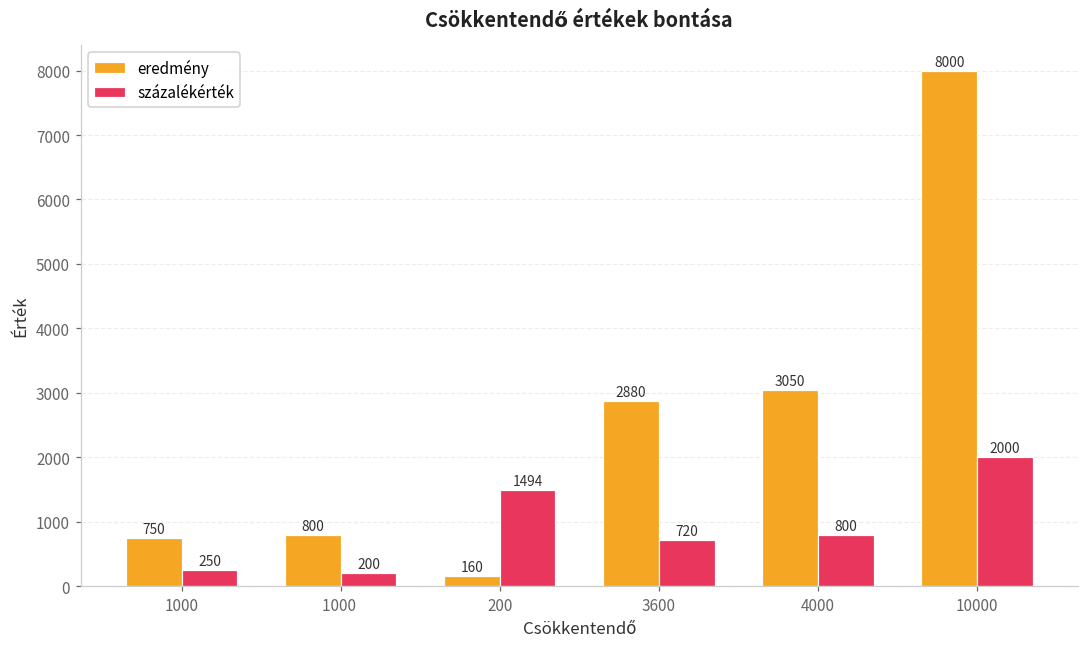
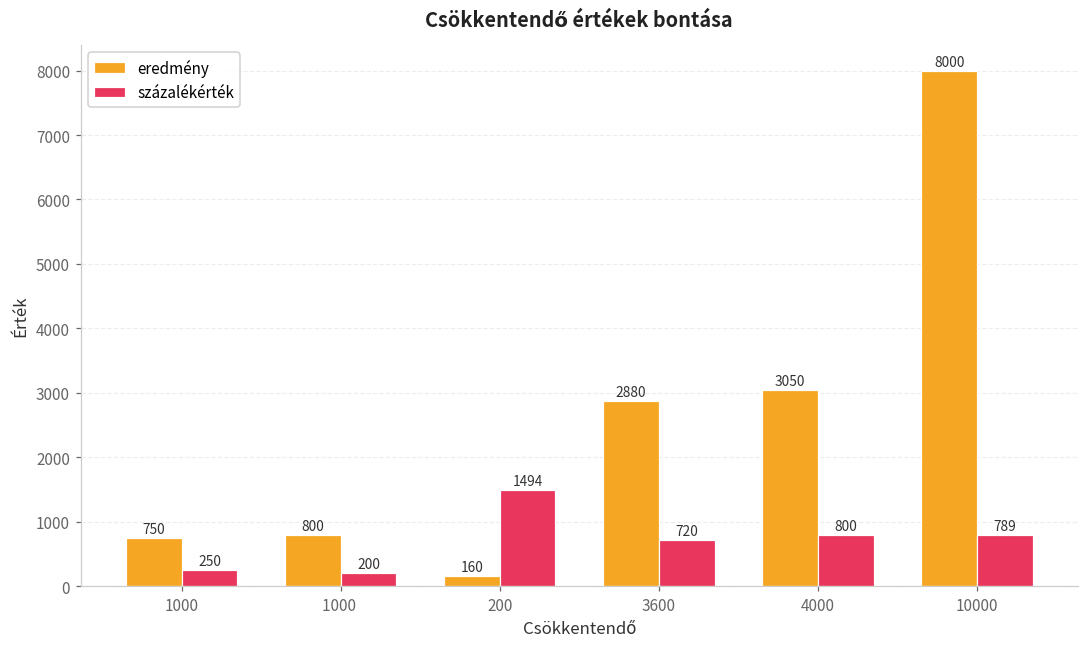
  {
    "eredmény": {
      "200": 160,
      "3600": 2880,
      "4000": 3050,
      "10000": 8000
    },
    "százalékérték": {
      "200": 1494,
      "3600": 720,
      "4000": 800,
-     "10000": 2000
+     "10000": 789
    }
  }
